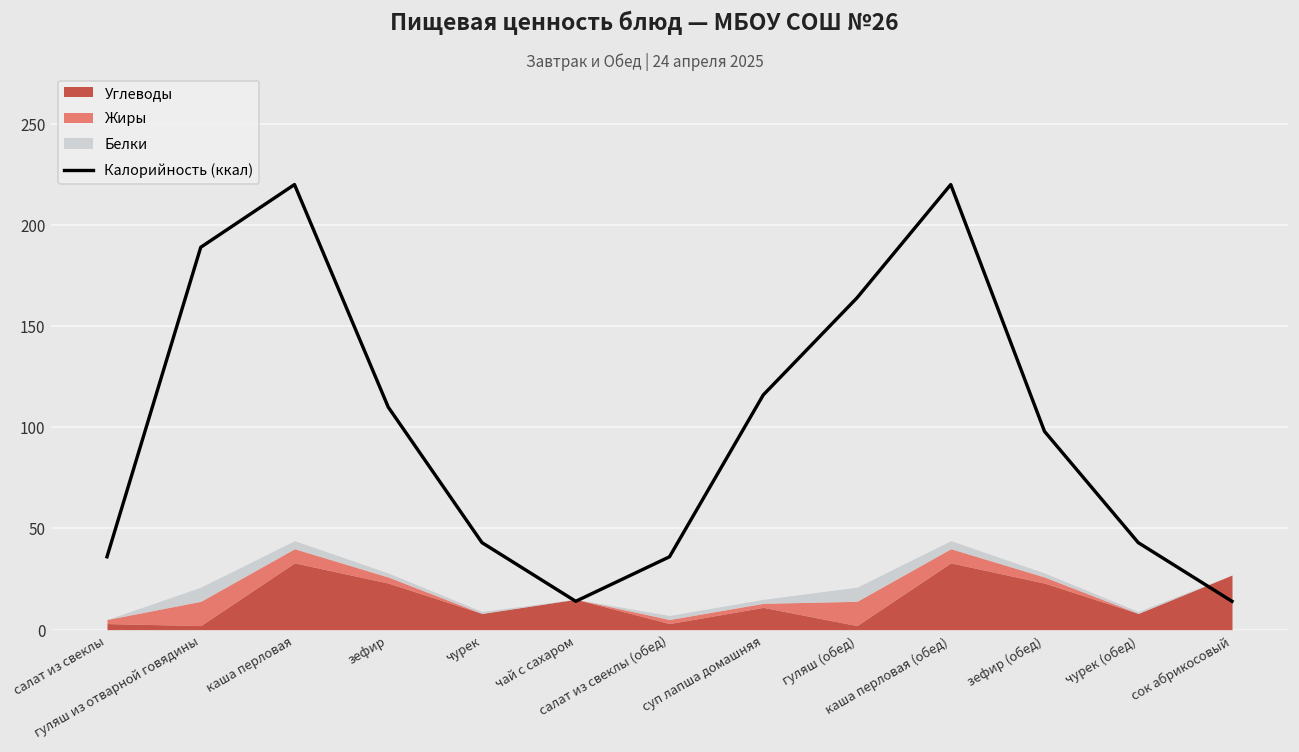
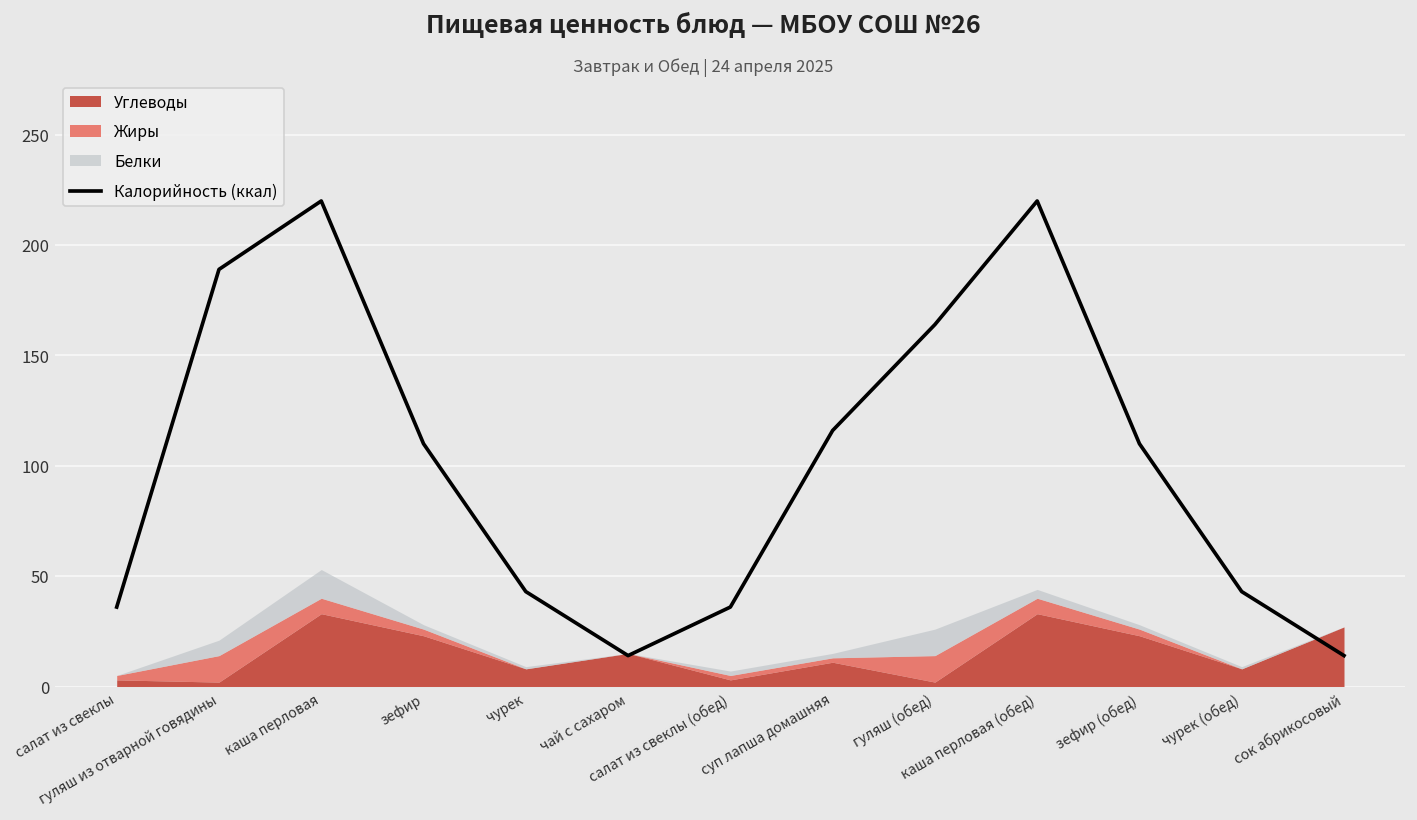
  {
    "Калорийность (ккал)": {
      "салат из свеклы": 36,
      "гуляш из отварной говядины": 189,
      "каша перловая": 220,
      "зефир": 110,
      "чурек": 43,
      "салат из свеклы (обед)": 36,
      "суп лапша домашняя": 116,
      "гуляш (обед)": 164,
      "каша перловая (обед)": 220,
-     "зефир (обед)": 98,
+     "зефир (обед)": 110,
      "чурек (обед)": 43,
      "сок абрикосовый": 14
    },
    "Белки": {
      "гуляш из отварной говядины": 7,
-     "каша перловая": 4,
+     "каша перловая": 13,
      "зефир": 2,
      "салат из свеклы (обед)": 2,
      "суп лапша домашняя": 2,
-     "гуляш (обед)": 7,
+     "гуляш (обед)": 12,
      "каша перловая (обед)": 4,
      "зефир (обед)": 2
    }
  }
